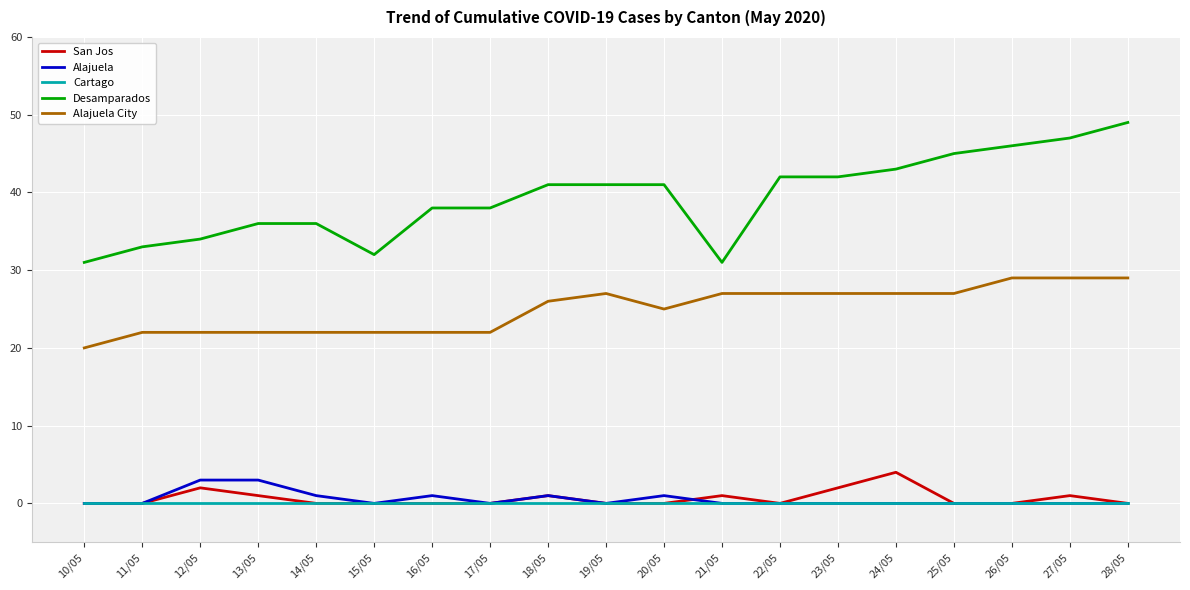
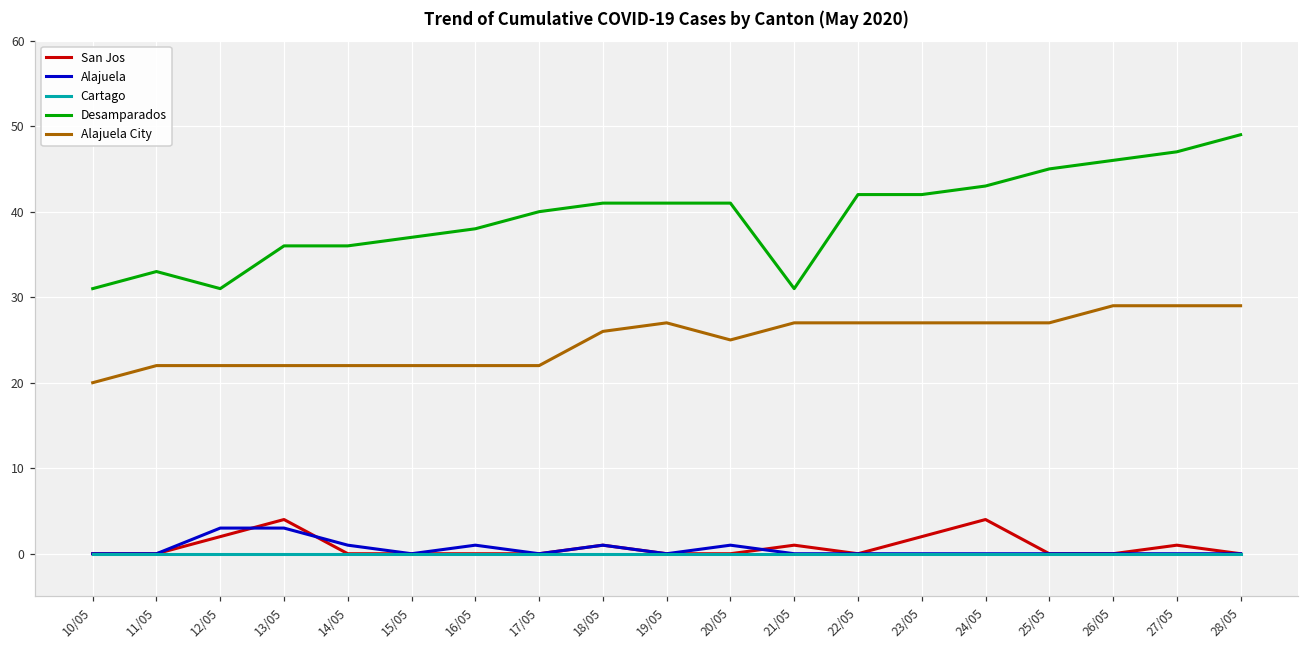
  {
    "San Jos": {
      "12/05": 2,
-     "13/05": 1,
+     "13/05": 4,
      "21/05": 1,
      "23/05": 2,
      "24/05": 4,
      "27/05": 1
    },
    "Alajuela": {
      "12/05": 3,
      "13/05": 3,
      "14/05": 1,
      "16/05": 1,
      "20/05": 1
    },
    "Cartago": {
      "12/05": 0,
      "13/05": 0,
      "18/05": 0
    },
    "Desamparados": {
      "10/05": 31,
      "11/05": 33,
-     "12/05": 34,
+     "12/05": 31,
      "13/05": 36,
      "14/05": 36,
-     "15/05": 32,
+     "15/05": 37,
      "16/05": 38,
-     "17/05": 38,
+     "17/05": 40,
      "18/05": 41,
      "19/05": 41,
      "20/05": 41,
      "21/05": 31,
      "22/05": 42,
      "23/05": 42,
      "24/05": 43,
      "25/05": 45,
      "26/05": 46,
      "27/05": 47,
      "28/05": 49
    },
    "Alajuela City": {
      "10/05": 20,
      "11/05": 22,
      "12/05": 22,
      "13/05": 22,
      "14/05": 22,
      "15/05": 22,
      "16/05": 22,
      "17/05": 22,
      "18/05": 26,
      "19/05": 27,
      "20/05": 25,
      "21/05": 27,
      "22/05": 27,
      "23/05": 27,
      "24/05": 27,
      "25/05": 27,
      "26/05": 29,
      "27/05": 29,
      "28/05": 29
    }
  }
